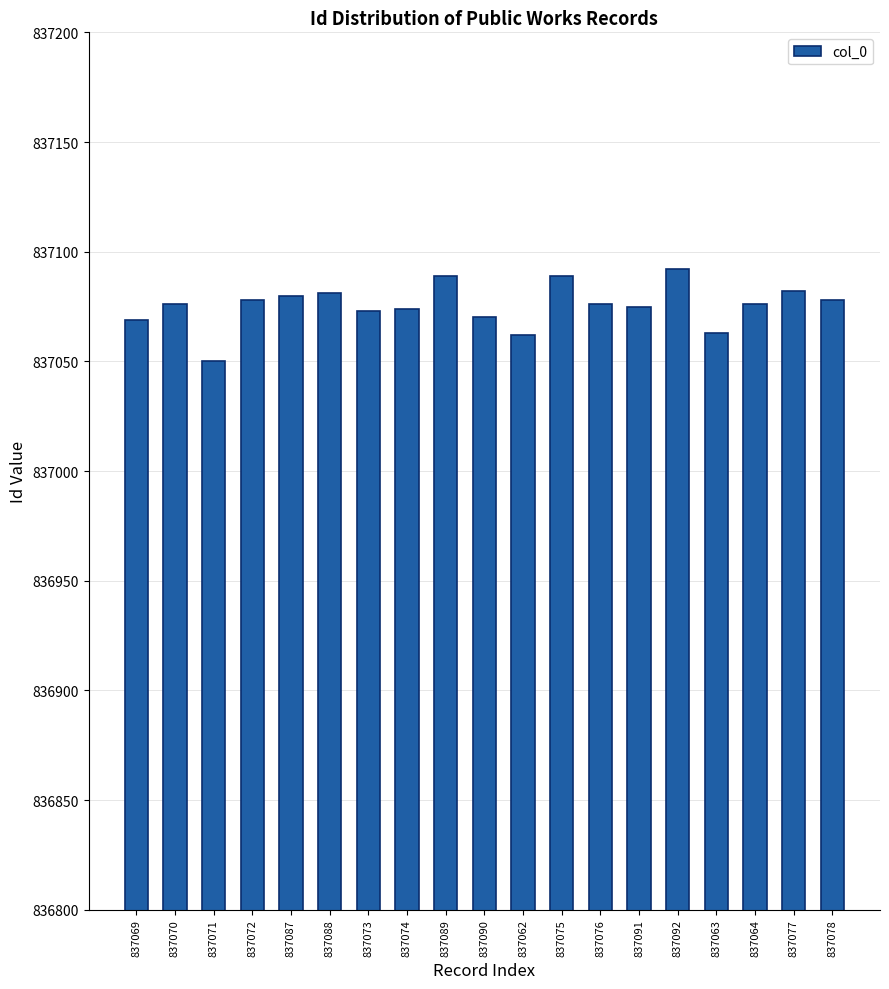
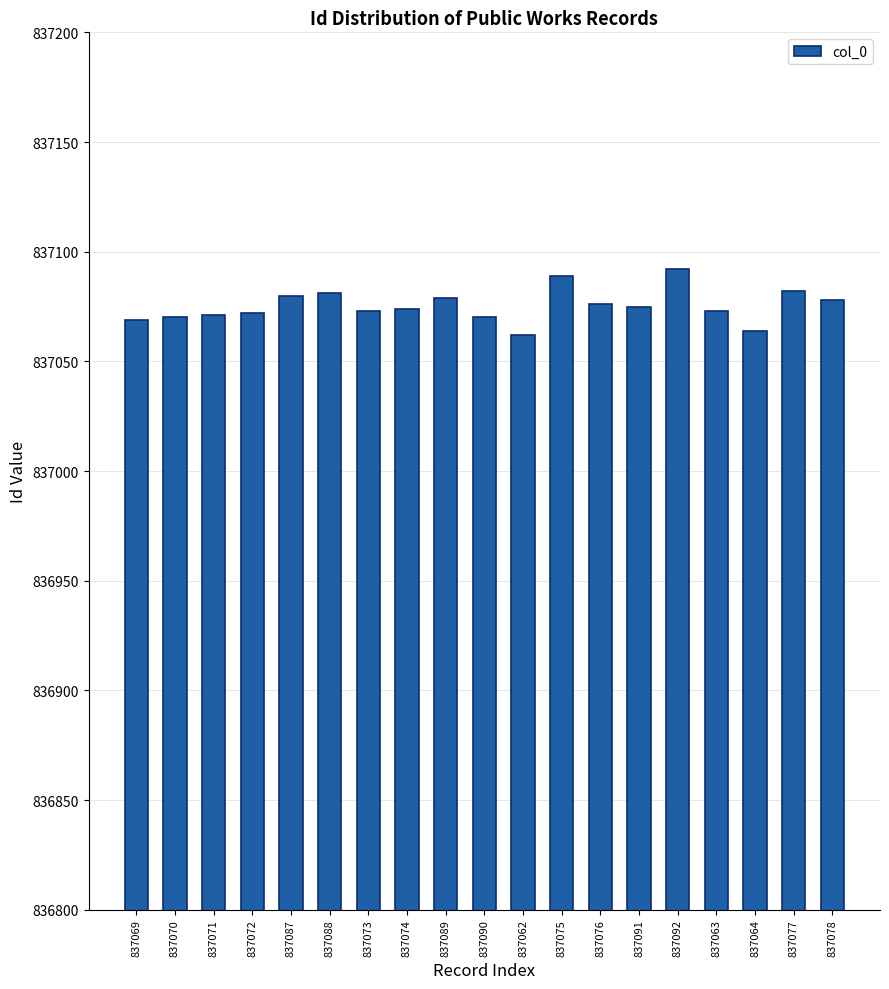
  {
    "837069": 837069,
-   "837070": 837076,
-   "837071": 837050,
-   "837072": 837078,
+   "837070": 837070,
+   "837071": 837071,
+   "837072": 837072,
    "837087": 837080,
    "837088": 837081,
    "837073": 837073,
    "837074": 837074,
-   "837089": 837089,
+   "837089": 837079,
    "837090": 837070,
    "837062": 837062,
    "837075": 837089,
    "837076": 837076,
    "837091": 837075,
    "837092": 837092,
-   "837063": 837063,
-   "837064": 837076,
+   "837063": 837073,
+   "837064": 837064,
    "837077": 837082,
    "837078": 837078
  }
